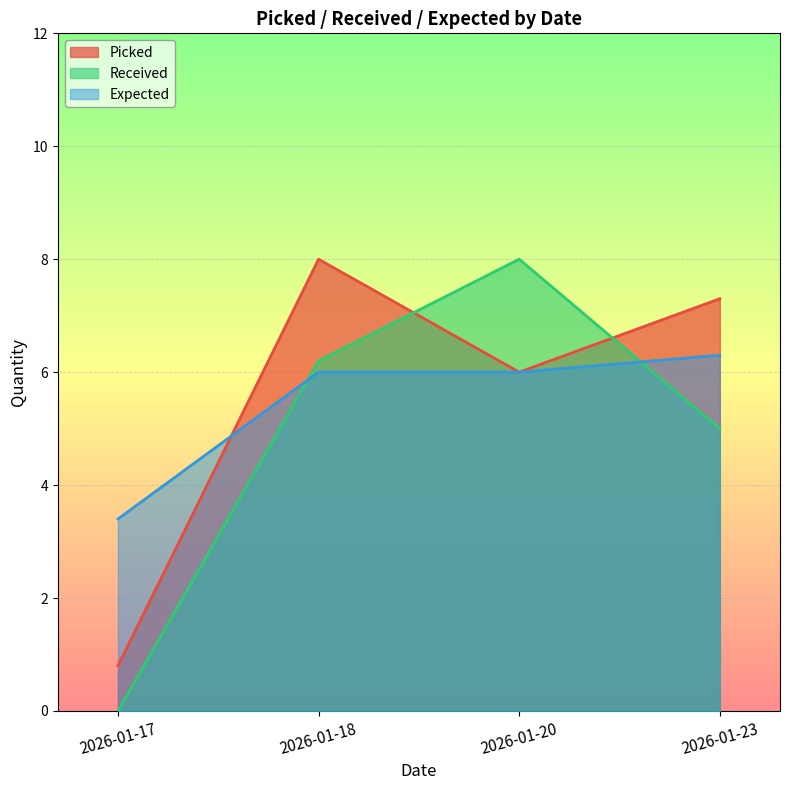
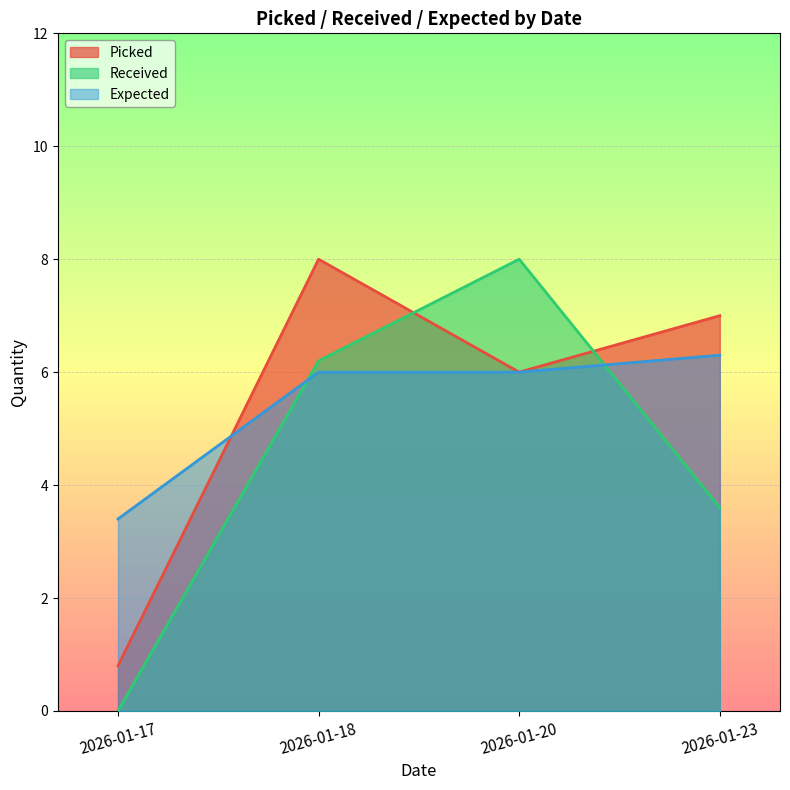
  {
    "Picked": {
      "2026-01-17": 0.8,
      "2026-01-18": 8.0,
-     "2026-01-23": 7.3
+     "2026-01-23": 7.0
    },
    "Received": {
      "2026-01-17": 0.0,
      "2026-01-18": 6.2,
      "2026-01-20": 8.0,
-     "2026-01-23": 5.0
+     "2026-01-23": 3.6
    },
    "Expected": {
      "2026-01-17": 3.4,
      "2026-01-18": 6.0,
      "2026-01-23": 6.3
    }
  }
